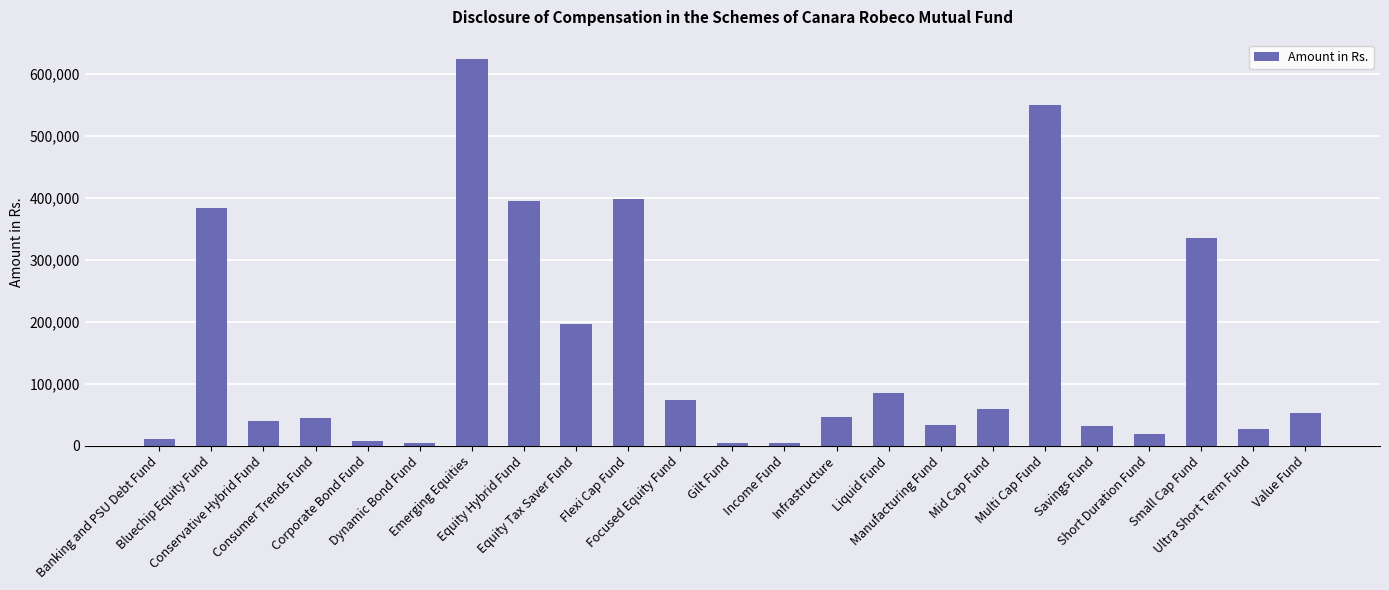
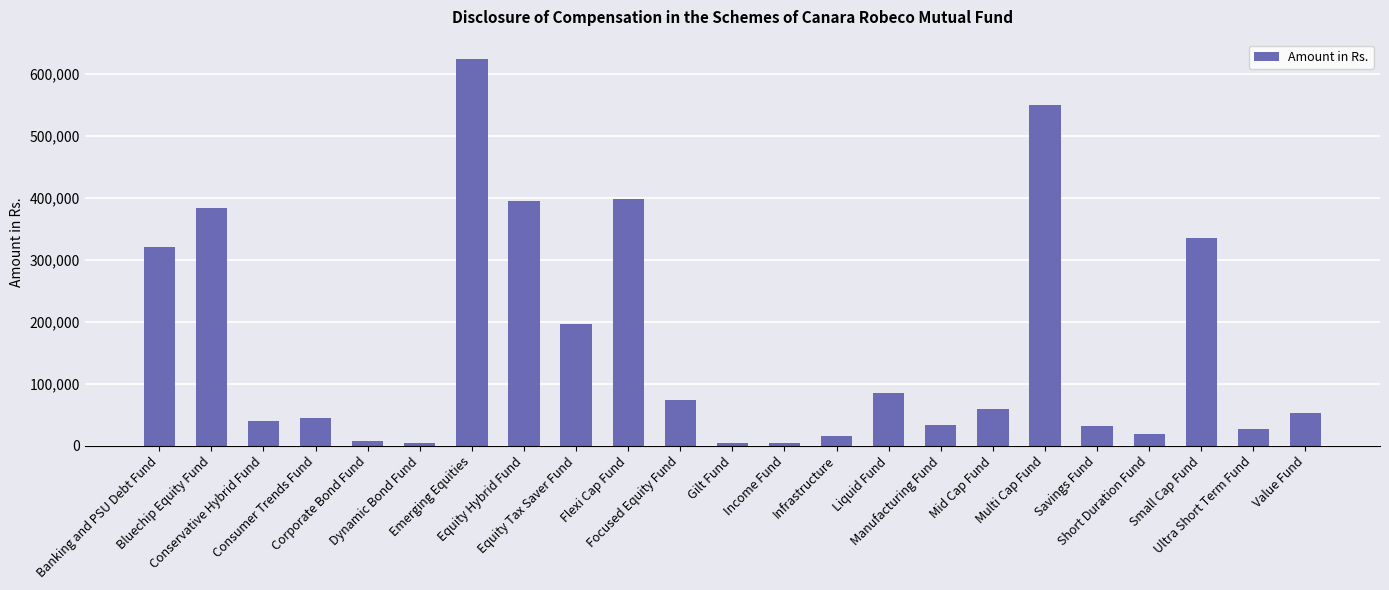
  {
-   "Banking and PSU Debt Fund": "10,000",
+   "Banking and PSU Debt Fund": "320,000",
    "Bluechip Equity Fund": "380,000",
    "Conservative Hybrid Fund": "40,000",
    "Consumer Trends Fund": "40,000",
    "Corporate Bond Fund": "10,000",
    "Dynamic Bond Fund": "0",
    "Emerging Equities": "620,000",
    "Equity Hybrid Fund": "390,000",
    "Equity Tax Saver Fund": "200,000",
    "Flexi Cap Fund": "400,000",
    "Focused Equity Fund": "70,000",
    "Income Fund": "0",
-   "Infrastructure": "50,000",
+   "Infrastructure": "20,000",
    "Liquid Fund": "80,000",
    "Manufacturing Fund": "30,000",
    "Mid Cap Fund": "60,000",
    "Multi Cap Fund": "550,000",
    "Savings Fund": "30,000",
    "Short Duration Fund": "20,000",
    "Small Cap Fund": "340,000",
    "Ultra Short Term Fund": "30,000",
    "Value Fund": "50,000"
  }
